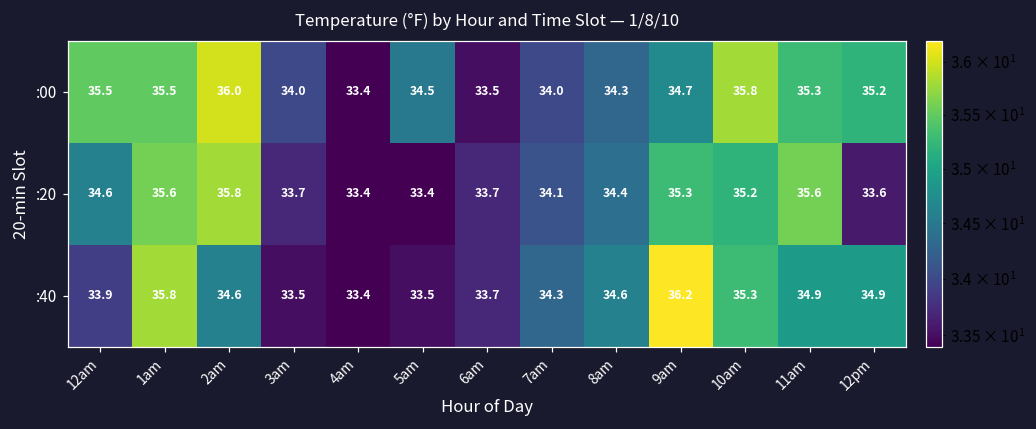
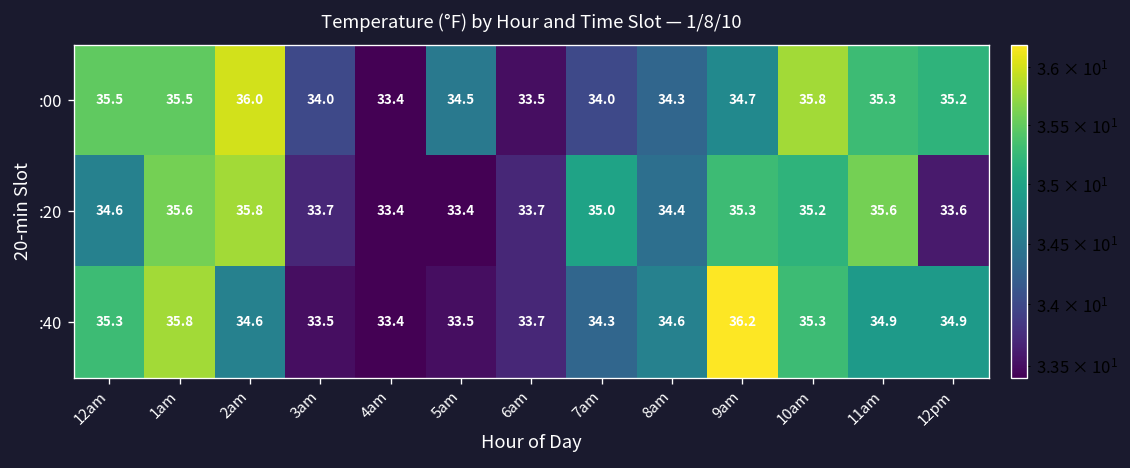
  {
    ":00": {
      "12am": 35.5,
      "1am": 35.5,
      "2am": 36.0,
      "3am": 34.0,
      "4am": 33.4,
      "5am": 34.5,
      "6am": 33.5,
      "7am": 34.0,
      "8am": 34.3,
      "9am": 34.7,
      "10am": 35.8,
      "11am": 35.3,
      "12pm": 35.2
    },
    ":20": {
      "12am": 34.6,
      "1am": 35.6,
      "2am": 35.8,
      "3am": 33.7,
      "4am": 33.4,
      "5am": 33.4,
      "6am": 33.7,
-     "7am": 34.1,
+     "7am": 35.0,
      "8am": 34.4,
      "9am": 35.3,
      "10am": 35.2,
      "11am": 35.6,
      "12pm": 33.6
    },
    ":40": {
-     "12am": 33.9,
+     "12am": 35.3,
      "1am": 35.8,
      "2am": 34.6,
      "3am": 33.5,
      "4am": 33.4,
      "5am": 33.5,
      "6am": 33.7,
      "7am": 34.3,
      "8am": 34.6,
      "9am": 36.2,
      "10am": 35.3,
      "11am": 34.9,
      "12pm": 34.9
    }
  }
